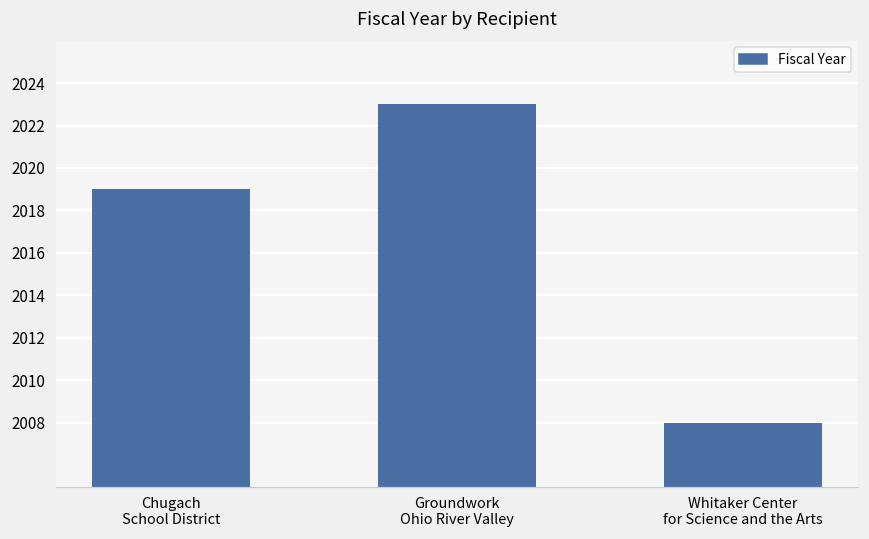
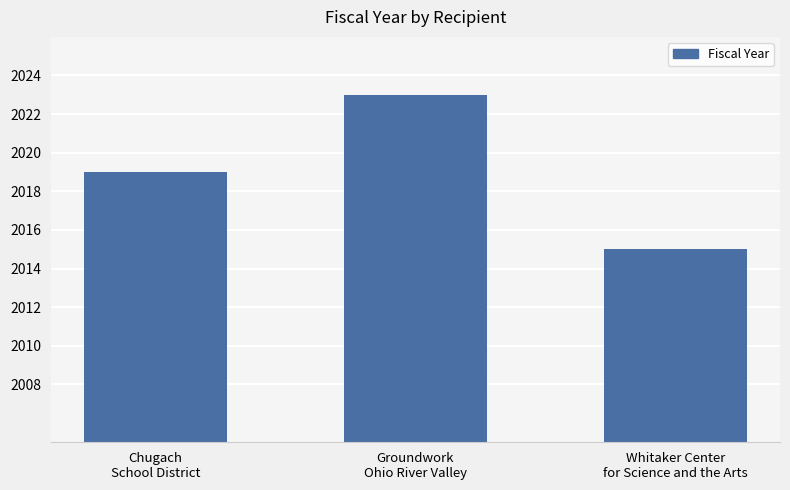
  {
    "Chugach School District": 2019,
    "Groundwork Ohio River Valley": 2023,
-   "Whitaker Center for Science and the Arts": 2008
+   "Whitaker Center for Science and the Arts": 2015
  }
